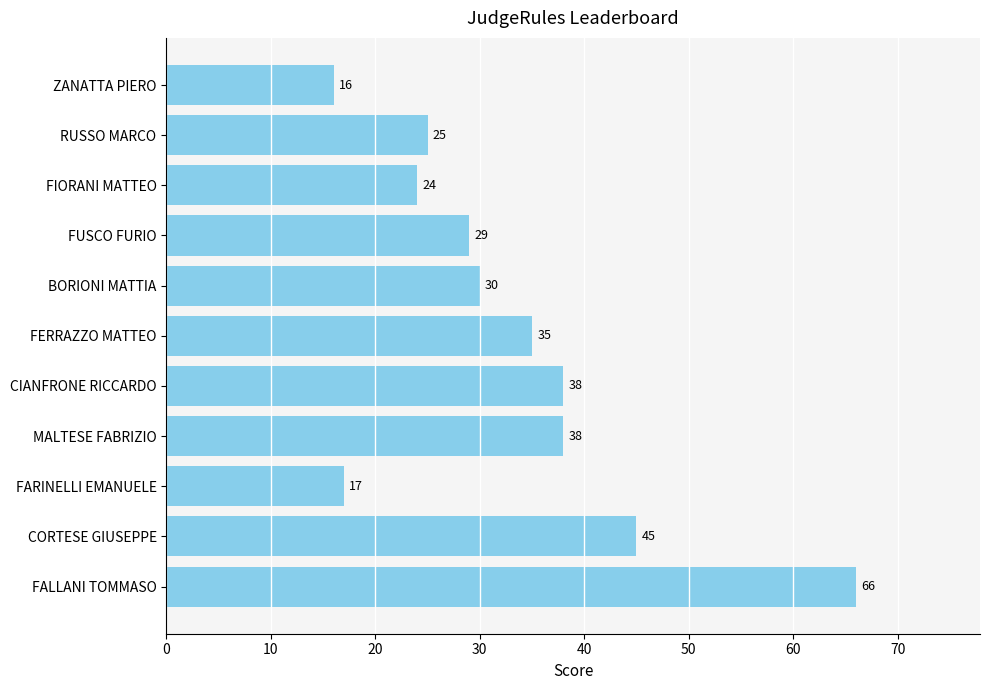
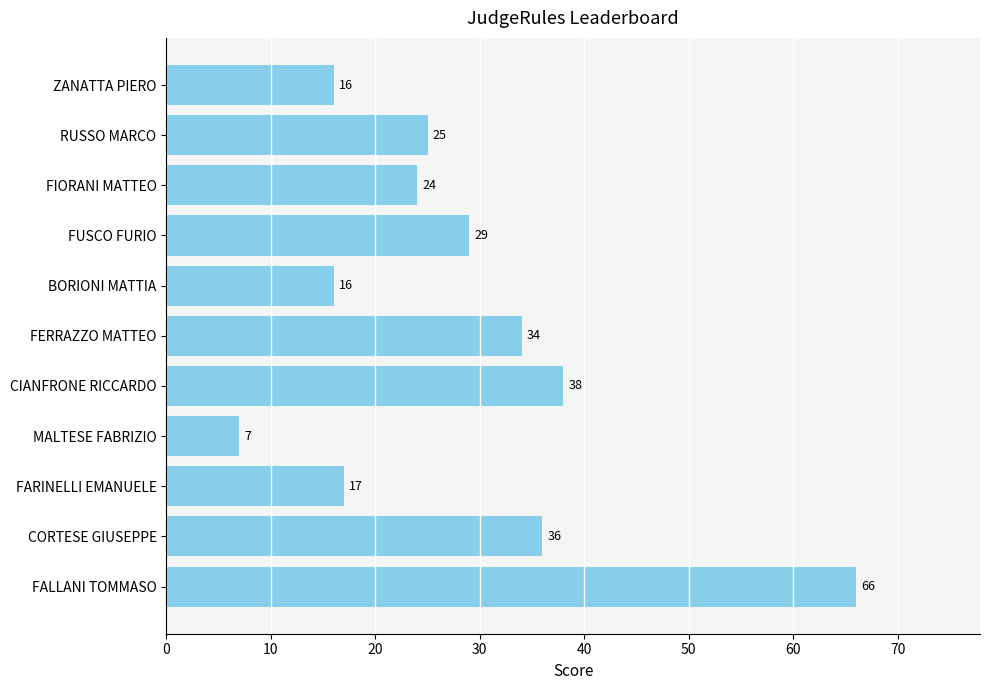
  {
    "ZANATTA PIERO": 16,
    "RUSSO MARCO": 25,
    "FIORANI MATTEO": 24,
    "FUSCO FURIO": 29,
-   "BORIONI MATTIA": 30,
-   "FERRAZZO MATTEO": 35,
+   "BORIONI MATTIA": 16,
+   "FERRAZZO MATTEO": 34,
    "CIANFRONE RICCARDO": 38,
-   "MALTESE FABRIZIO": 38,
+   "MALTESE FABRIZIO": 7,
    "FARINELLI EMANUELE": 17,
-   "CORTESE GIUSEPPE": 45,
+   "CORTESE GIUSEPPE": 36,
    "FALLANI TOMMASO": 66
  }
